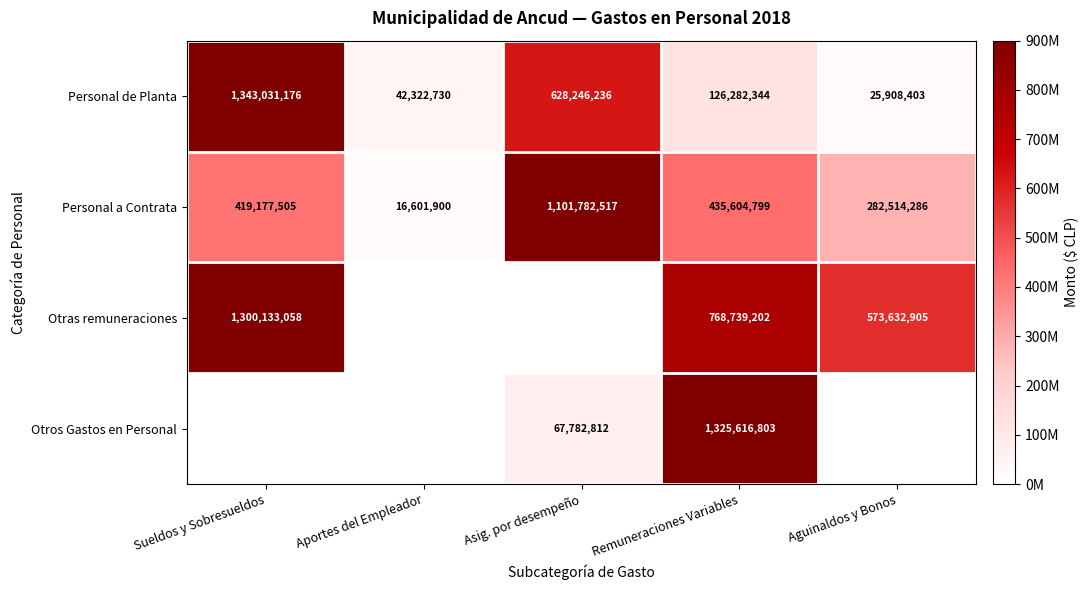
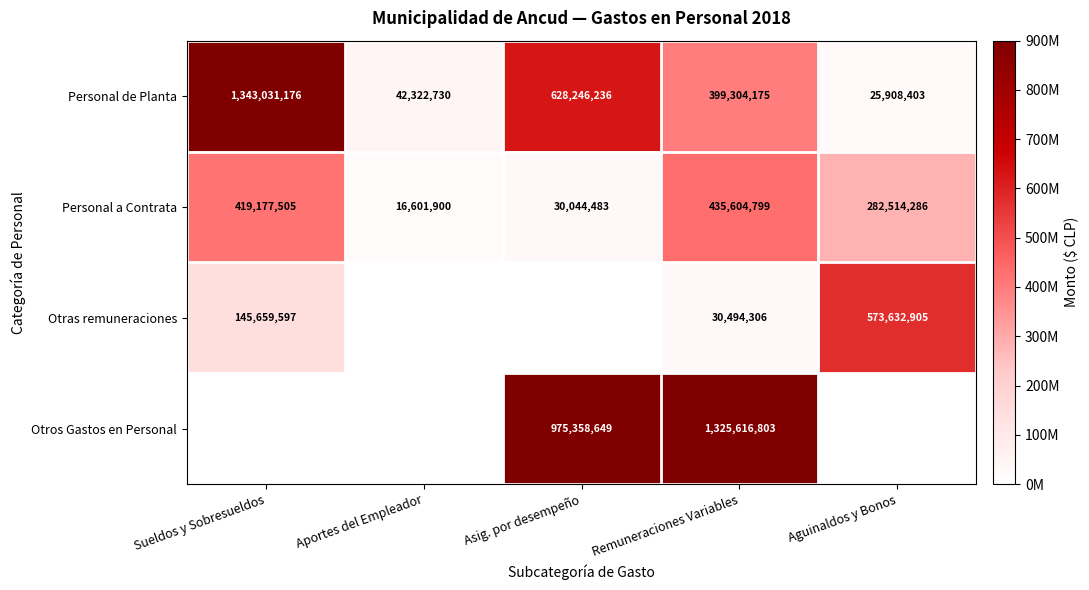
  {
    "Personal de Planta": {
      "Sueldos y Sobresueldos": "1,343,031,176",
      "Aportes del Empleador": "42,322,730",
      "Asig. por desempeño": "628,246,236",
-     "Remuneraciones Variables": "126,282,344",
+     "Remuneraciones Variables": "399,304,175",
      "Aguinaldos y Bonos": "25,908,403"
    },
    "Personal a Contrata": {
      "Sueldos y Sobresueldos": "419,177,505",
      "Aportes del Empleador": "16,601,900",
-     "Asig. por desempeño": "1,101,782,517",
+     "Asig. por desempeño": "30,044,483",
      "Remuneraciones Variables": "435,604,799",
      "Aguinaldos y Bonos": "282,514,286"
    },
    "Otras remuneraciones": {
-     "Sueldos y Sobresueldos": "1,300,133,058",
-     "Remuneraciones Variables": "768,739,202",
+     "Sueldos y Sobresueldos": "145,659,597",
+     "Remuneraciones Variables": "30,494,306",
      "Aguinaldos y Bonos": "573,632,905"
    },
    "Otros Gastos en Personal": {
-     "Asig. por desempeño": "67,782,812",
+     "Asig. por desempeño": "975,358,649",
      "Remuneraciones Variables": "1,325,616,803"
    }
  }
